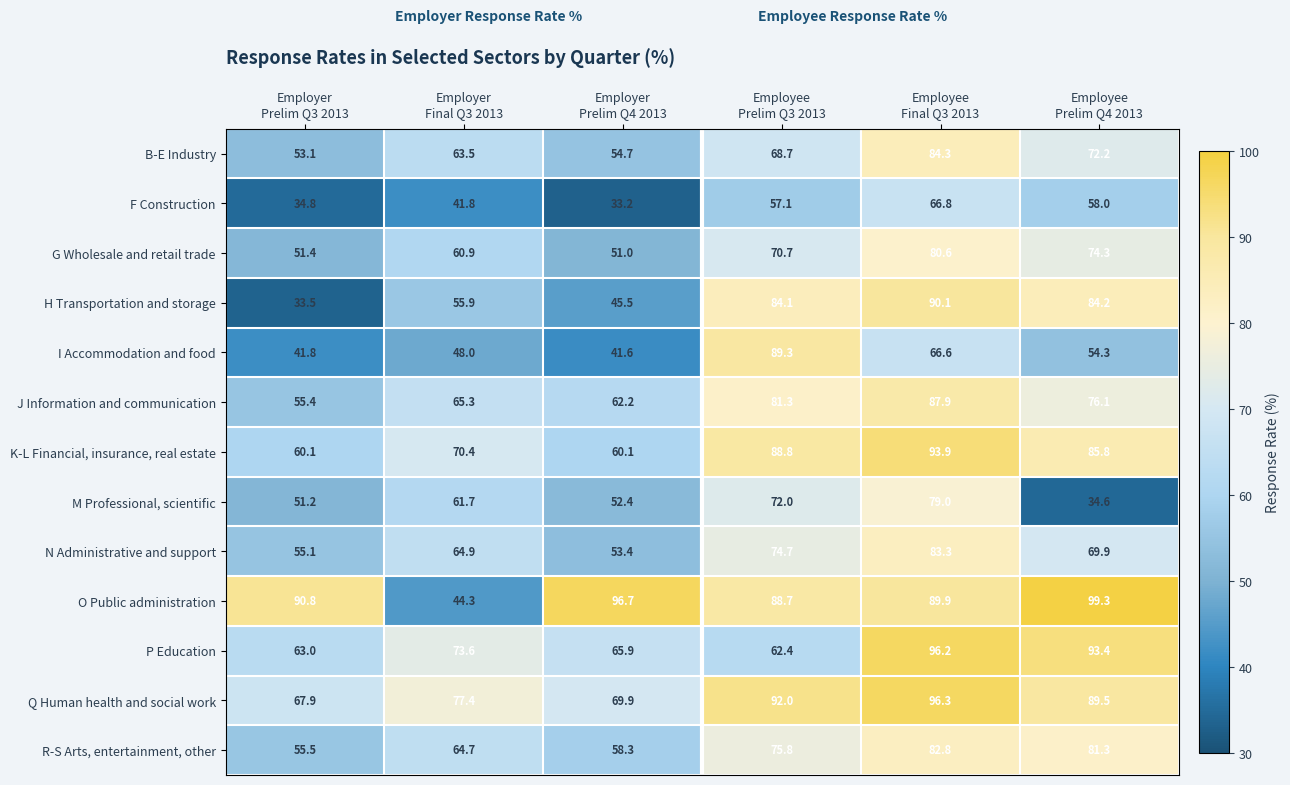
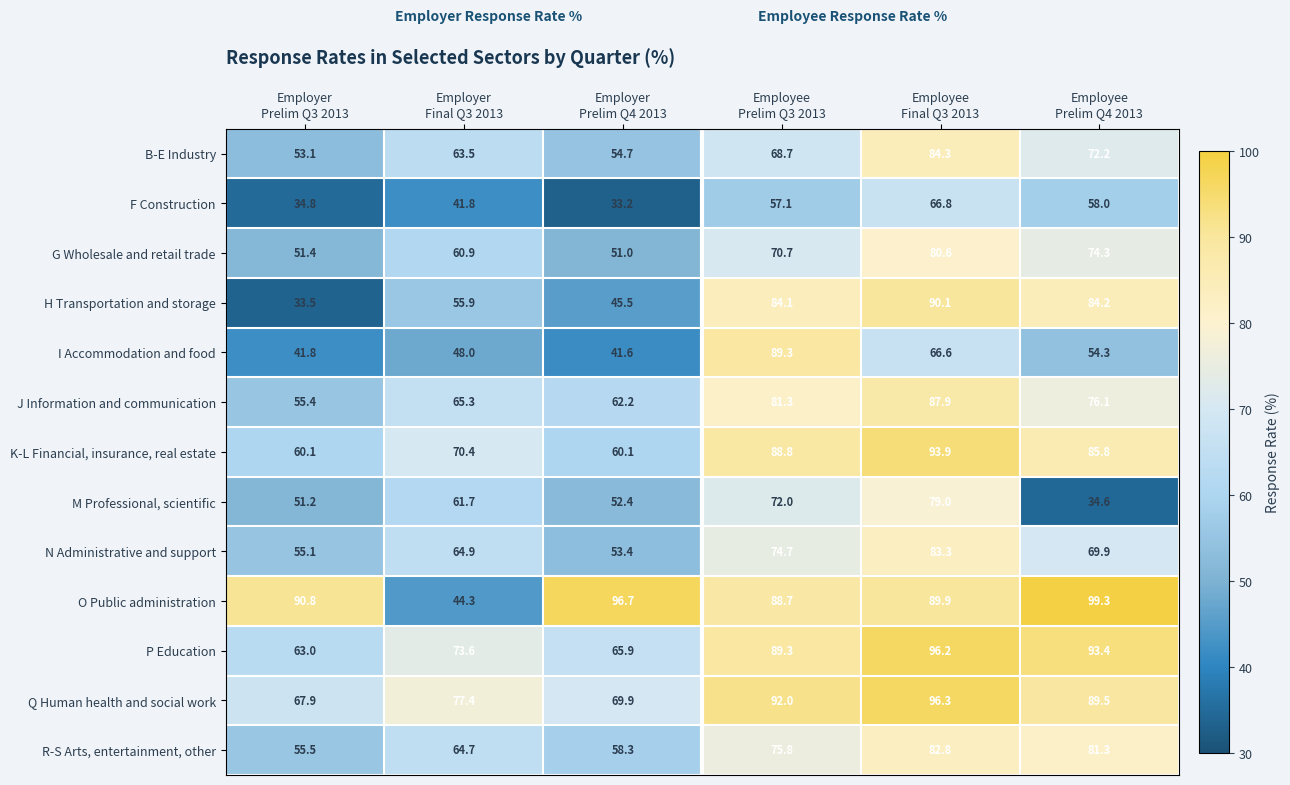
  {
    "B-E Industry": {
      "Employer Prelim Q3 2013": 53.1,
      "Employer Final Q3 2013": 63.5,
      "Employer Prelim Q4 2013": 54.7,
      "Employee Prelim Q3 2013": 68.7,
      "Employee Final Q3 2013": 84.3
    },
    "F Construction": {
      "Employer Prelim Q3 2013": 34.8,
      "Employer Final Q3 2013": 41.8,
      "Employer Prelim Q4 2013": 33.2,
      "Employee Prelim Q3 2013": 57.1,
      "Employee Final Q3 2013": 66.8,
      "Employee Prelim Q4 2013": 58.0
    },
    "G Wholesale and retail trade": {
      "Employer Prelim Q3 2013": 51.4,
      "Employer Final Q3 2013": 60.9,
      "Employer Prelim Q4 2013": 51.0,
      "Employee Prelim Q3 2013": 70.7,
      "Employee Final Q3 2013": 80.6
    },
    "H Transportation and storage": {
      "Employer Prelim Q3 2013": 33.5,
      "Employer Final Q3 2013": 55.9,
      "Employer Prelim Q4 2013": 45.5,
      "Employee Prelim Q3 2013": 84.1,
      "Employee Final Q3 2013": 90.1,
      "Employee Prelim Q4 2013": 84.2
    },
    "I Accommodation and food": {
      "Employer Prelim Q3 2013": 41.8,
      "Employer Final Q3 2013": 48.0,
      "Employer Prelim Q4 2013": 41.6,
      "Employee Prelim Q3 2013": 89.3,
      "Employee Final Q3 2013": 66.6,
      "Employee Prelim Q4 2013": 54.3
    },
    "J Information and communication": {
      "Employer Prelim Q3 2013": 55.4,
      "Employer Final Q3 2013": 65.3,
      "Employer Prelim Q4 2013": 62.2,
      "Employee Prelim Q3 2013": 81.3,
      "Employee Final Q3 2013": 87.9
    },
    "K-L Financial, insurance, real estate": {
      "Employer Prelim Q3 2013": 60.1,
      "Employer Final Q3 2013": 70.4,
      "Employer Prelim Q4 2013": 60.1,
      "Employee Prelim Q3 2013": 88.8,
      "Employee Final Q3 2013": 93.9,
      "Employee Prelim Q4 2013": 85.8
    },
    "M Professional, scientific": {
      "Employer Prelim Q3 2013": 51.2,
      "Employer Final Q3 2013": 61.7,
      "Employer Prelim Q4 2013": 52.4,
      "Employee Prelim Q3 2013": 72.0,
      "Employee Prelim Q4 2013": 34.6
    },
    "N Administrative and support": {
      "Employer Prelim Q3 2013": 55.1,
      "Employer Final Q3 2013": 64.9,
      "Employer Prelim Q4 2013": 53.4,
      "Employee Final Q3 2013": 83.3,
      "Employee Prelim Q4 2013": 69.9
    },
    "O Public administration": {
      "Employer Prelim Q3 2013": 90.8,
      "Employer Final Q3 2013": 44.3,
      "Employer Prelim Q4 2013": 96.7,
      "Employee Prelim Q3 2013": 88.7,
      "Employee Final Q3 2013": 89.9,
      "Employee Prelim Q4 2013": 99.3
    },
    "P Education": {
      "Employer Prelim Q3 2013": 63.0,
      "Employer Prelim Q4 2013": 65.9,
-     "Employee Prelim Q3 2013": 62.4,
+     "Employee Prelim Q3 2013": 89.3,
      "Employee Final Q3 2013": 96.2,
      "Employee Prelim Q4 2013": 93.4
    },
    "Q Human health and social work": {
      "Employer Prelim Q3 2013": 67.9,
      "Employer Prelim Q4 2013": 69.9,
      "Employee Prelim Q3 2013": 92.0,
      "Employee Final Q3 2013": 96.3,
      "Employee Prelim Q4 2013": 89.5
    },
    "R-S Arts, entertainment, other": {
      "Employer Prelim Q3 2013": 55.5,
      "Employer Final Q3 2013": 64.7,
      "Employer Prelim Q4 2013": 58.3,
      "Employee Final Q3 2013": 82.8,
      "Employee Prelim Q4 2013": 81.3
    }
  }
